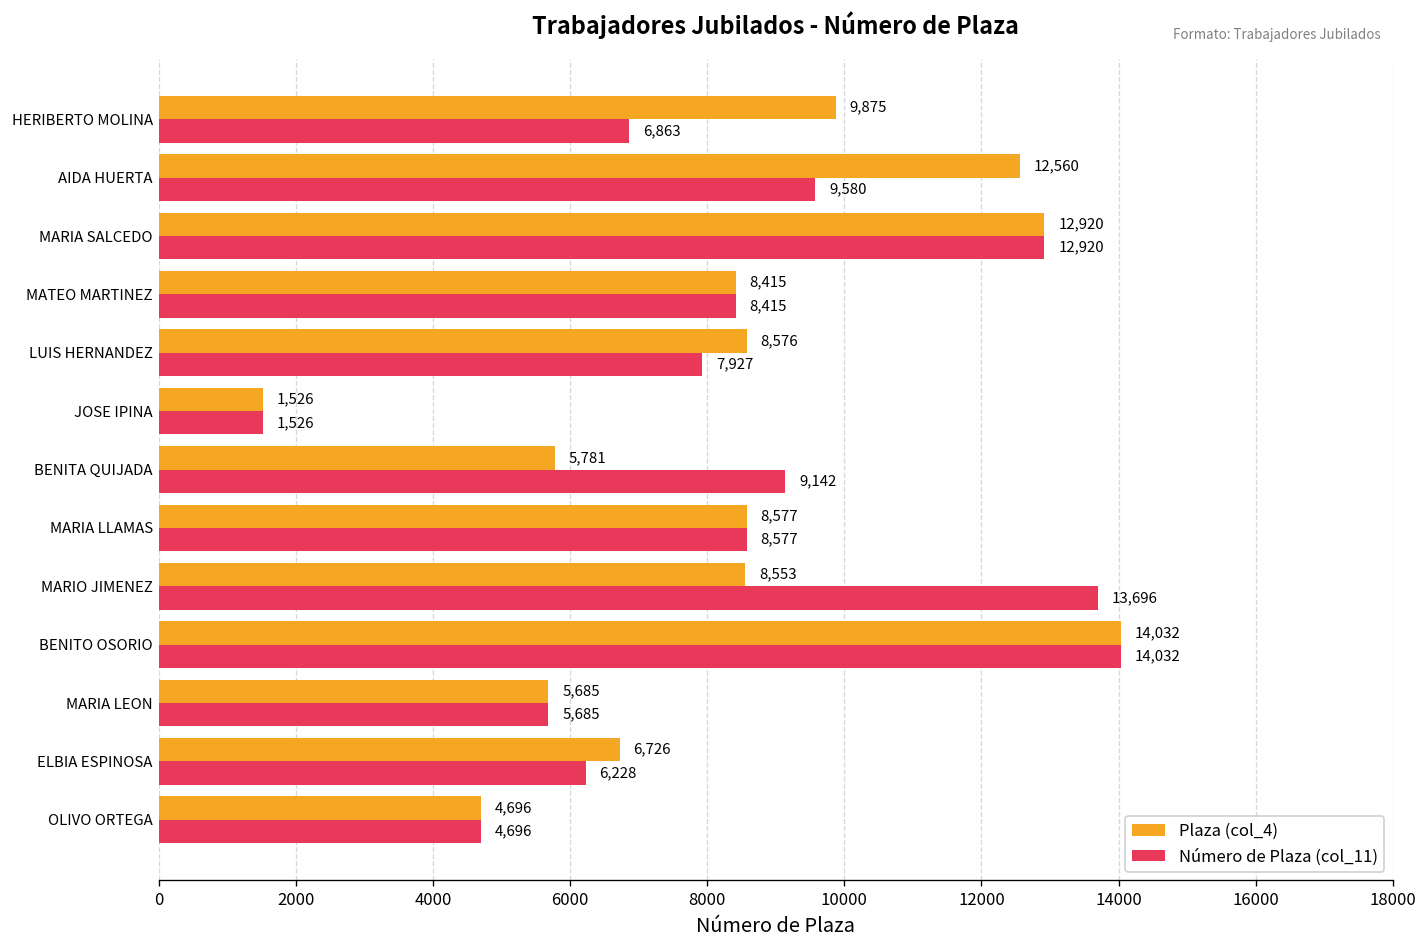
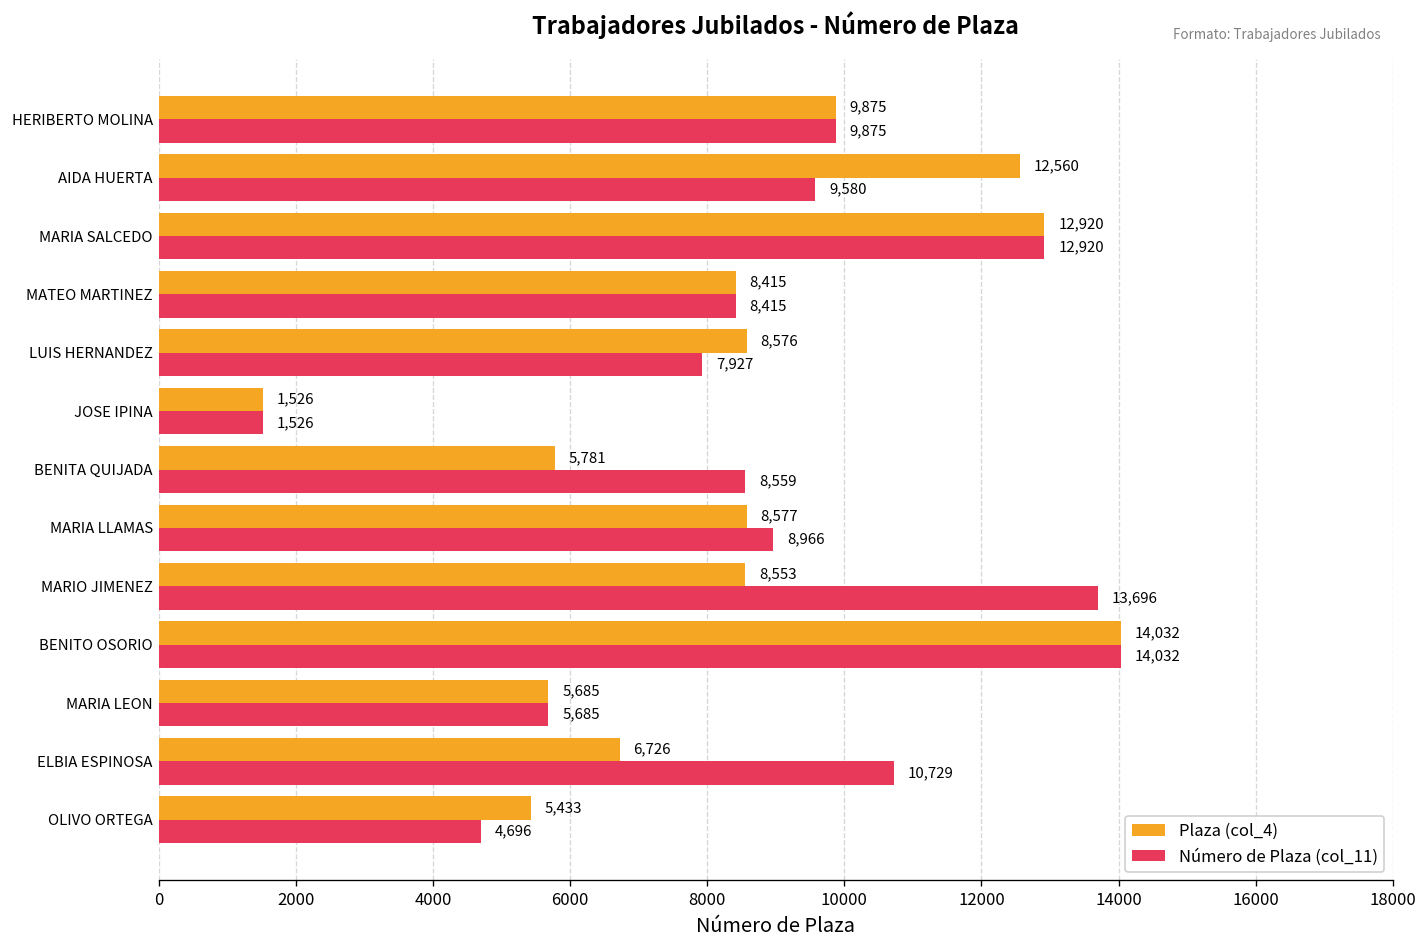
  {
    "Plaza (col_4)": {
      "HERIBERTO MOLINA": "9,875",
      "AIDA HUERTA": "12,560",
      "MARIA SALCEDO": "12,920",
      "MATEO MARTINEZ": "8,415",
      "LUIS HERNANDEZ": "8,576",
      "JOSE IPINA": "1,526",
      "BENITA QUIJADA": "5,781",
      "MARIA LLAMAS": "8,577",
      "MARIO JIMENEZ": "8,553",
      "BENITO OSORIO": "14,032",
      "MARIA LEON": "5,685",
      "ELBIA ESPINOSA": "6,726",
-     "OLIVO ORTEGA": "4,696"
+     "OLIVO ORTEGA": "5,433"
    },
    "Número de Plaza (col_11)": {
-     "HERIBERTO MOLINA": "6,863",
+     "HERIBERTO MOLINA": "9,875",
      "AIDA HUERTA": "9,580",
      "MARIA SALCEDO": "12,920",
      "MATEO MARTINEZ": "8,415",
      "LUIS HERNANDEZ": "7,927",
      "JOSE IPINA": "1,526",
-     "BENITA QUIJADA": "9,142",
-     "MARIA LLAMAS": "8,577",
+     "BENITA QUIJADA": "8,559",
+     "MARIA LLAMAS": "8,966",
      "MARIO JIMENEZ": "13,696",
      "BENITO OSORIO": "14,032",
      "MARIA LEON": "5,685",
-     "ELBIA ESPINOSA": "6,228",
+     "ELBIA ESPINOSA": "10,729",
      "OLIVO ORTEGA": "4,696"
    }
  }
